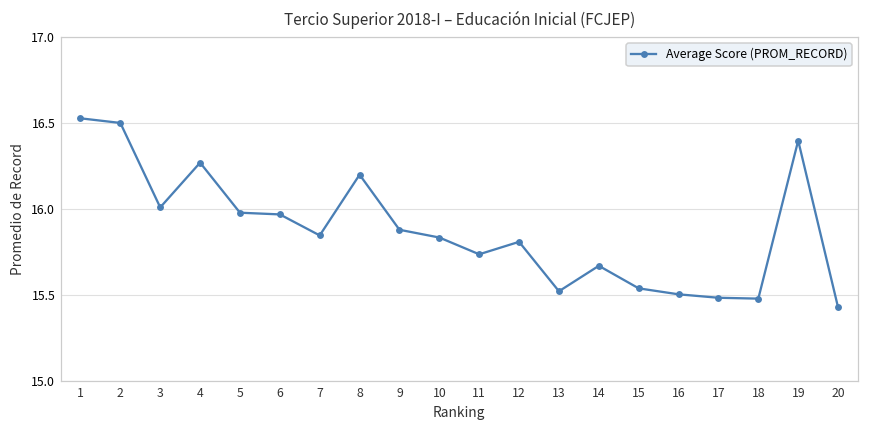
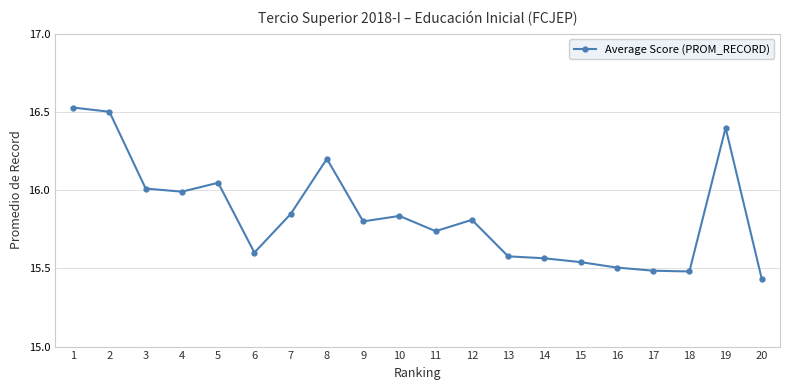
  {
    "1": 16.53,
    "2": 16.50,
    "3": 16.01,
-   "4": 16.27,
-   "5": 15.98,
-   "6": 15.97,
+   "4": 15.99,
+   "5": 16.05,
+   "6": 15.60,
    "7": 15.85,
    "8": 16.20,
-   "9": 15.88,
+   "9": 15.80,
    "10": 15.84,
    "11": 15.74,
    "12": 15.81,
-   "13": 15.52,
-   "14": 15.67,
+   "13": 15.58,
+   "14": 15.56,
    "15": 15.54,
    "16": 15.51,
    "17": 15.49,
    "18": 15.48,
    "19": 16.40,
    "20": 15.43
  }
